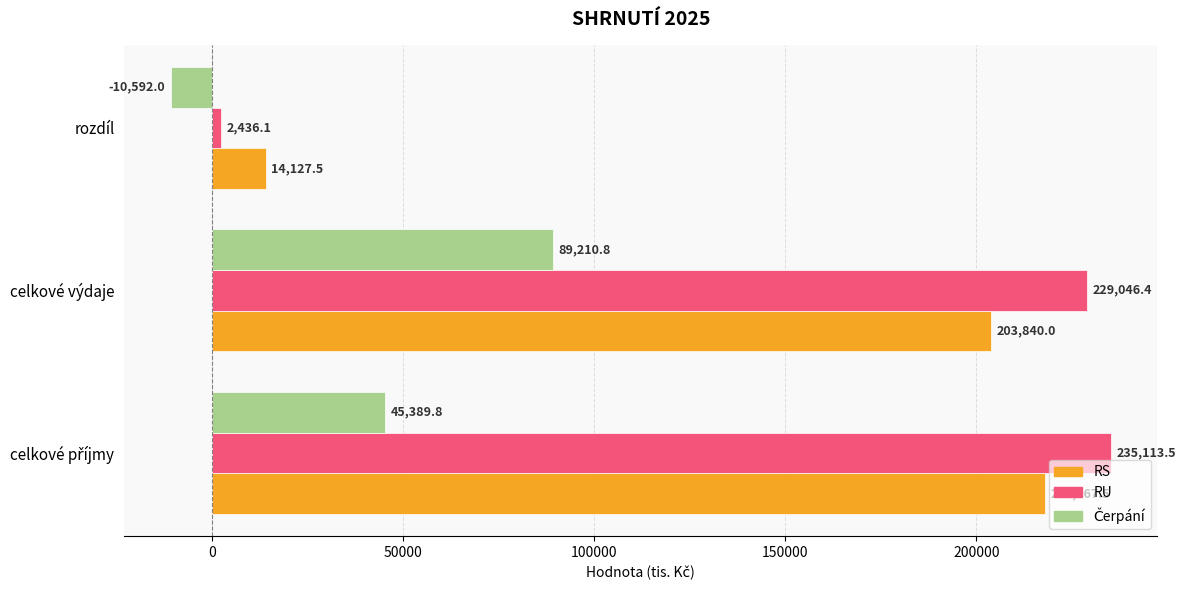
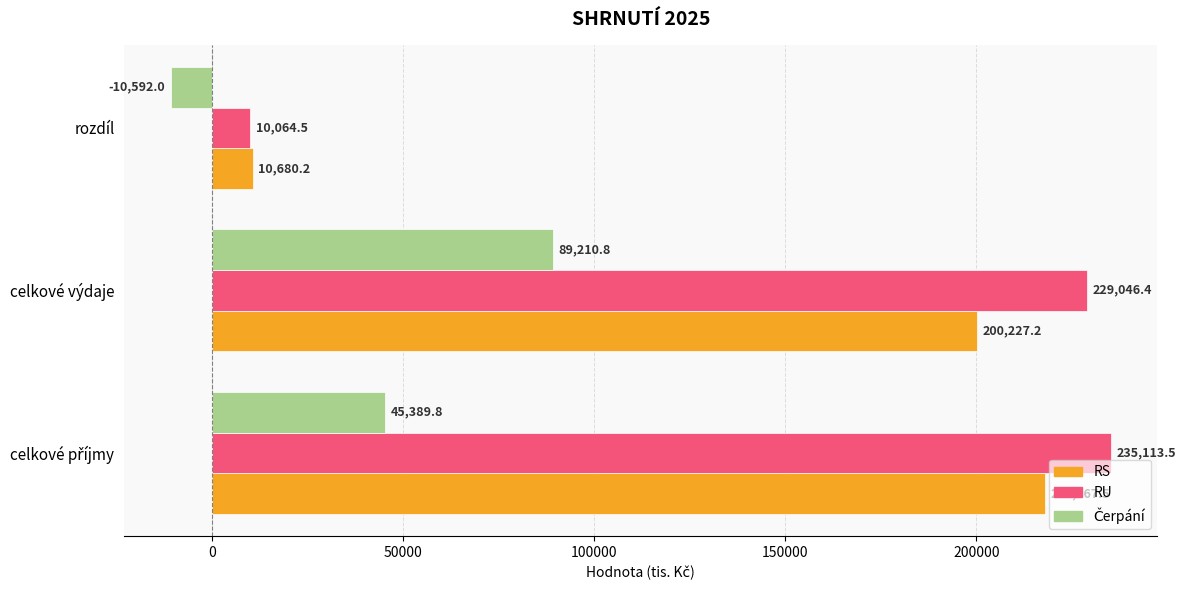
  {
    "RS": {
-     "rozdíl": "14,127.5",
-     "celkové výdaje": "203,840.0"
+     "rozdíl": "10,680.2",
+     "celkové výdaje": "200,227.2"
    },
    "RU": {
-     "rozdíl": "2,436.1",
+     "rozdíl": "10,064.5",
      "celkové výdaje": "229,046.4",
      "celkové příjmy": "235,113.5"
    },
    "Čerpání": {
      "rozdíl": "-10,592.0",
      "celkové výdaje": "89,210.8",
      "celkové příjmy": "45,389.8"
    }
  }
